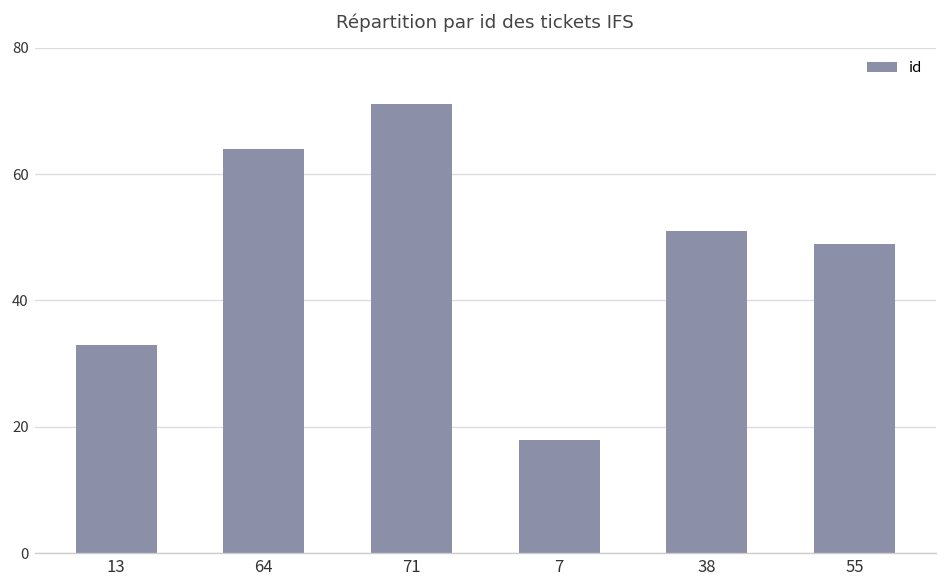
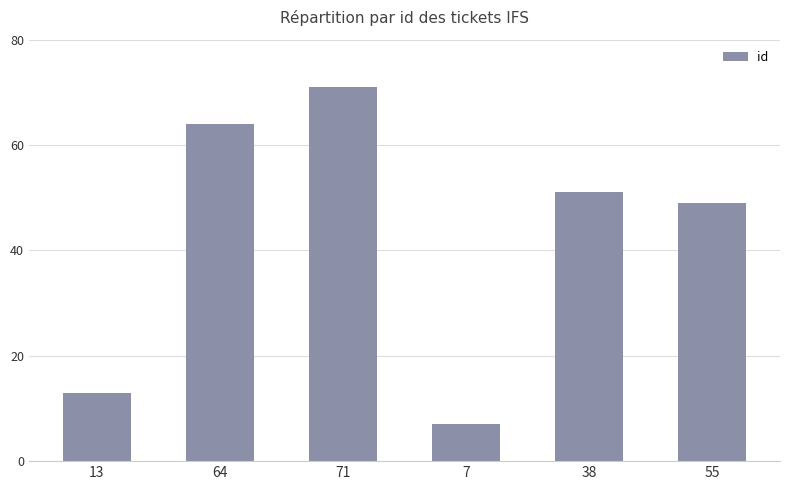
  {
-   "13": 33,
+   "13": 13,
    "64": 64,
    "71": 71,
-   "7": 18,
+   "7": 7,
    "38": 51,
    "55": 49
  }
